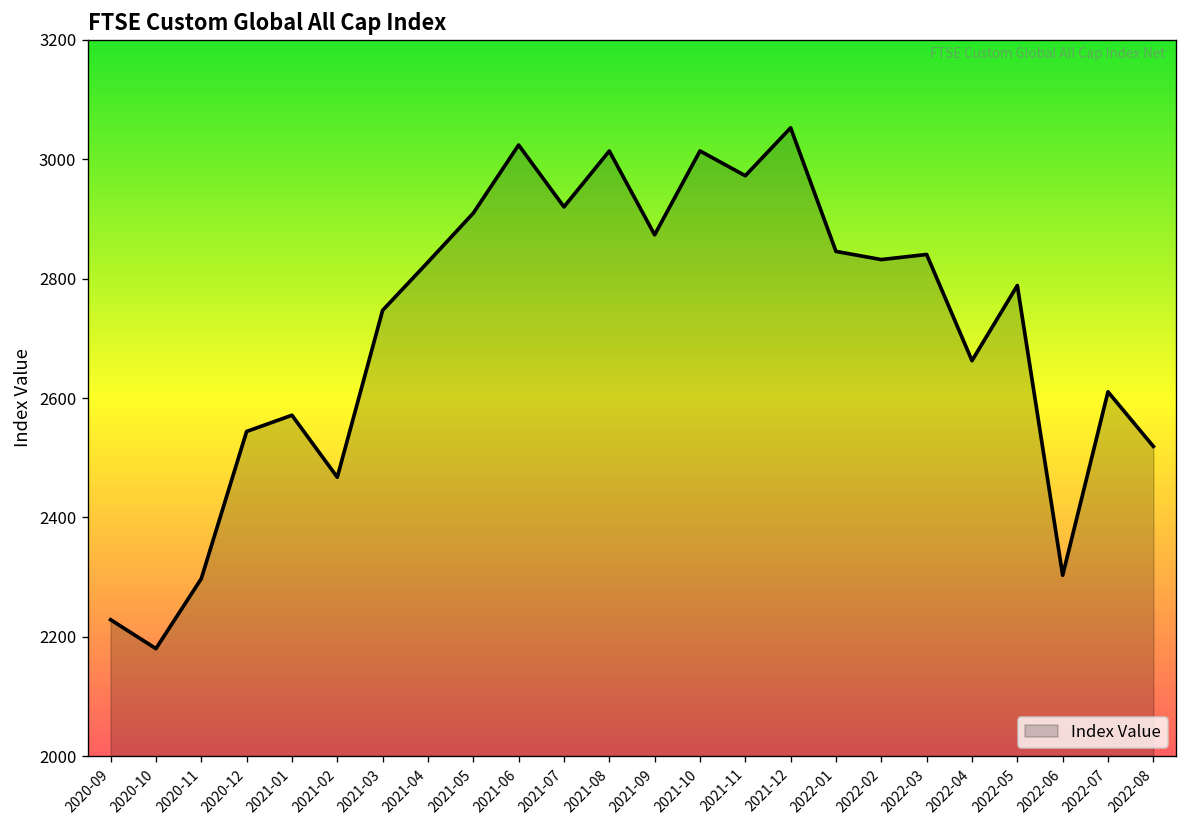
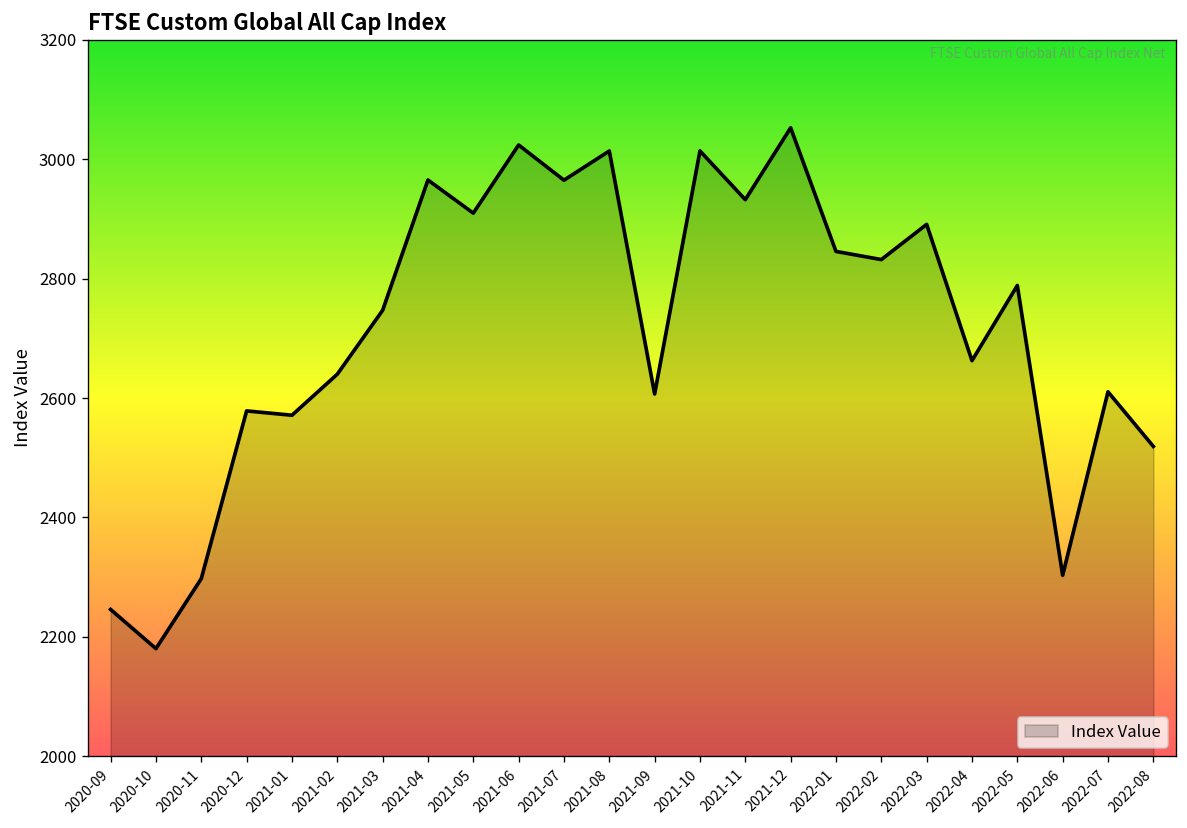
  {
-   "2020-09": 2230,
+   "2020-09": 2250,
    "2020-10": 2180,
    "2020-11": 2300,
-   "2020-12": 2540,
+   "2020-12": 2580,
    "2021-01": 2570,
-   "2021-02": 2470,
+   "2021-02": 2640,
    "2021-03": 2750,
-   "2021-04": 2830,
+   "2021-04": 2970,
    "2021-05": 2910,
    "2021-06": 3020,
-   "2021-07": 2920,
+   "2021-07": 2970,
    "2021-08": 3010,
-   "2021-09": 2870,
+   "2021-09": 2610,
    "2021-10": 3010,
-   "2021-11": 2970,
+   "2021-11": 2930,
    "2021-12": 3050,
    "2022-01": 2850,
    "2022-02": 2830,
-   "2022-03": 2840,
+   "2022-03": 2890,
    "2022-04": 2660,
    "2022-05": 2790,
    "2022-06": 2300,
    "2022-07": 2610,
    "2022-08": 2520
  }
